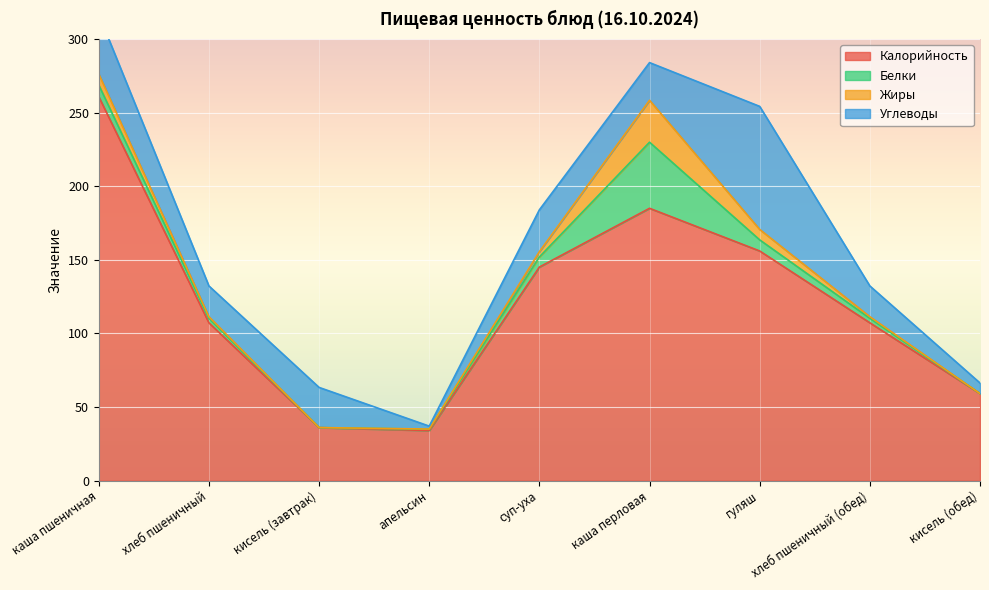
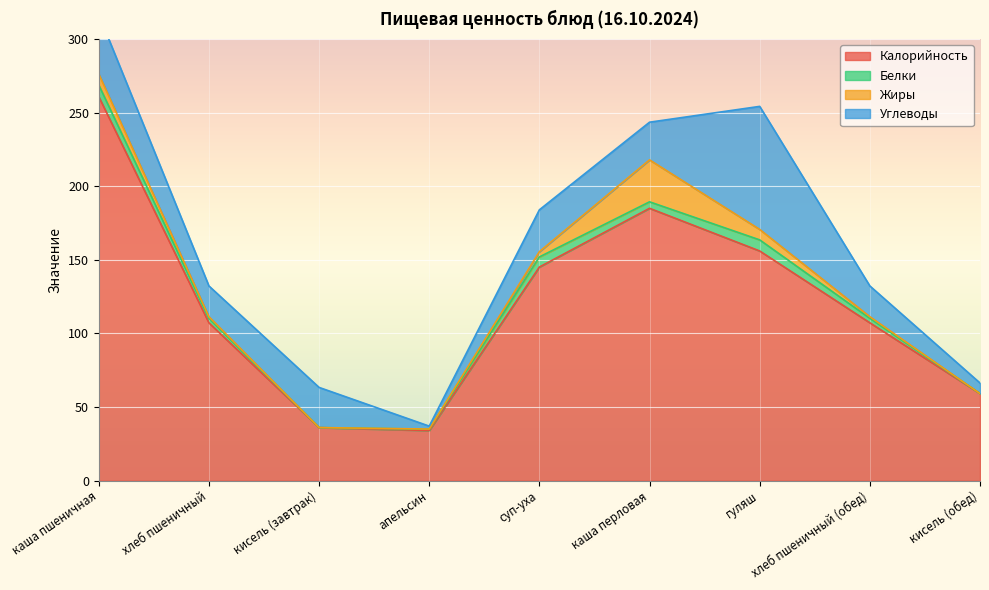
  {
    "Калорийность": {
      "каша пшеничная": 261,
      "хлеб пшеничный": 107,
      "суп-уха": 145,
      "каша перловая": 185,
      "гуляш": 156,
      "хлеб пшеничный (обед)": 107
    },
    "Белки": {
      "каша пшеничная": 8,
      "суп-уха": 7,
-     "каша перловая": 45,
+     "каша перловая": 4,
      "гуляш": 8
    },
    "Жиры": {
      "каша пшеничная": 7,
      "суп-уха": 4,
      "каша перловая": 28,
      "гуляш": 7
    },
    "Углеводы": {
      "хлеб пшеничный": 21,
      "кисель (завтрак)": 27,
      "апельсин": 2,
      "суп-уха": 28,
      "каша перловая": 26,
      "гуляш": 84,
      "хлеб пшеничный (обед)": 21,
      "кисель (обед)": 7
    }
  }
